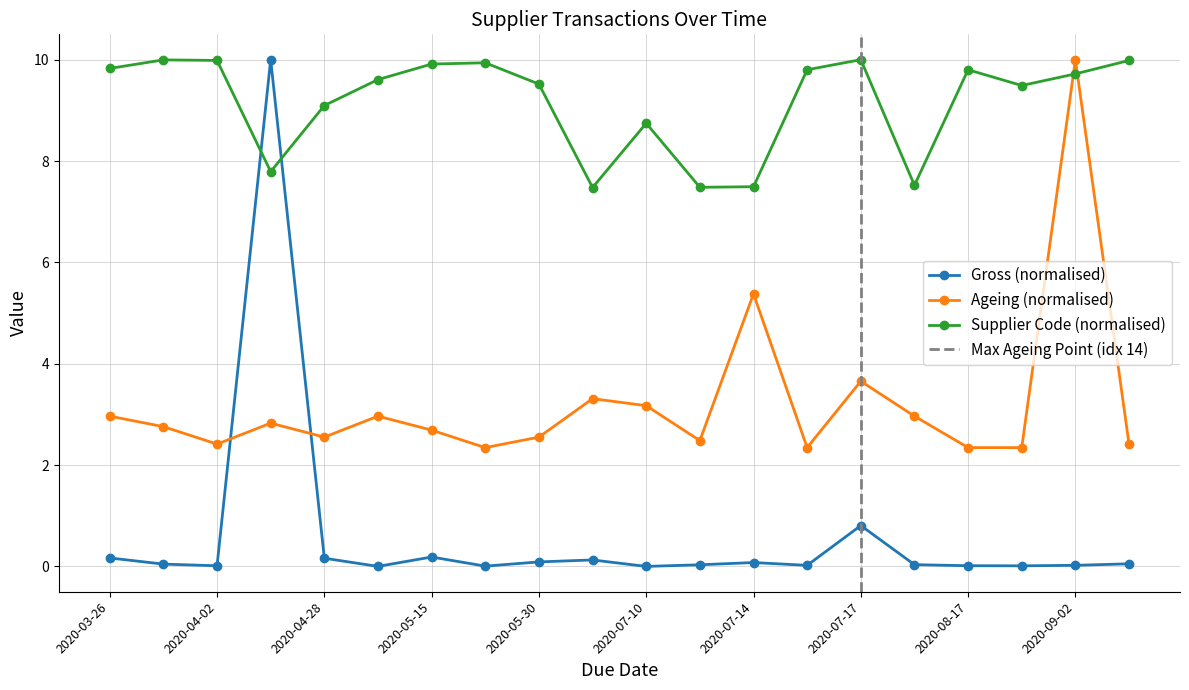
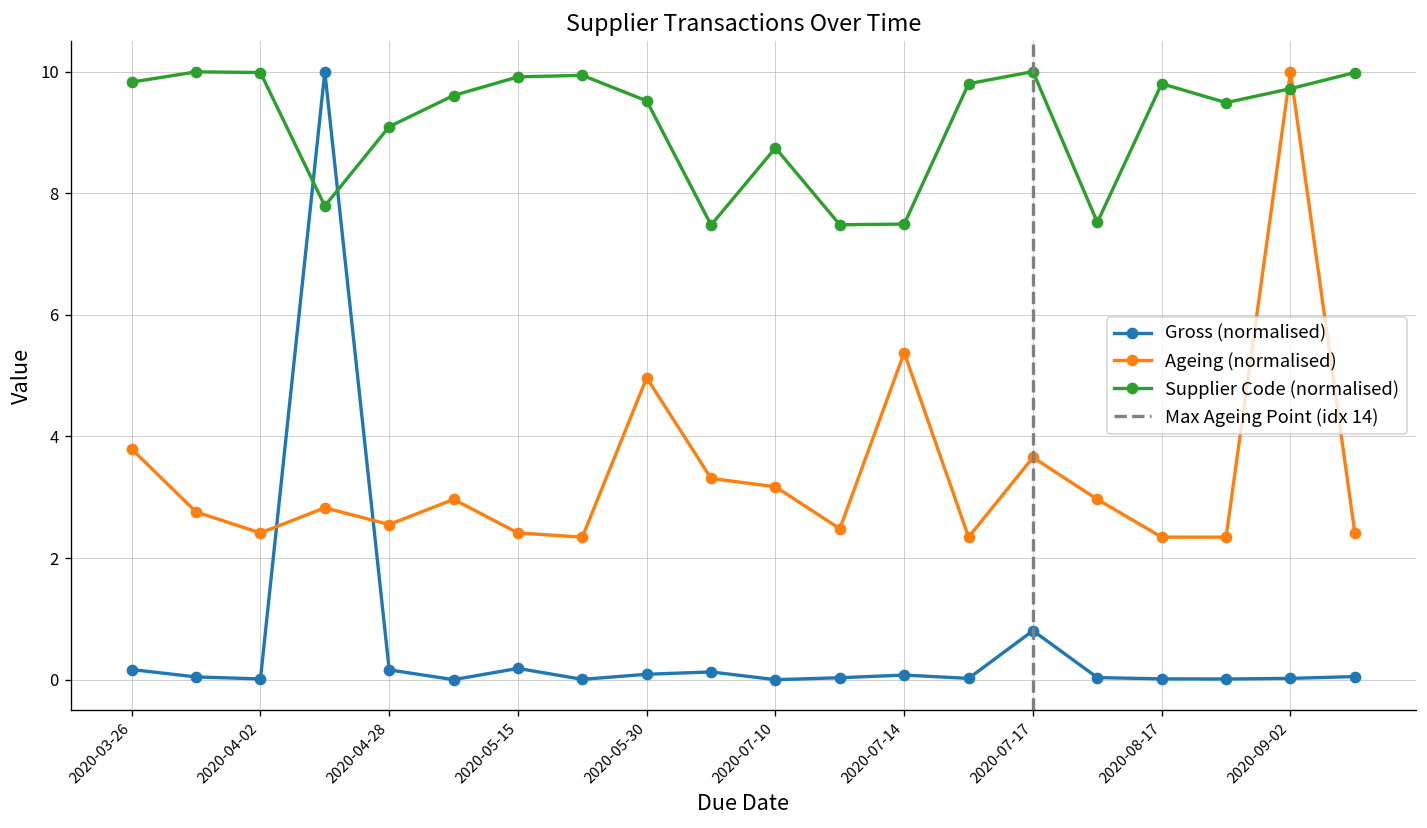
  {
    "Gross (normalised)": {
      "2020-03-26": 0.2,
      "2020-04-02": 0.0,
      "2020-04-28": 0.2,
      "2020-05-15": 0.2,
      "2020-05-30": 0.1,
      "2020-07-10": 0.0,
      "2020-07-14": 0.1,
      "2020-07-17": 0.8,
      "2020-08-17": 0.0,
      "2020-09-02": 0.0
    },
    "Ageing (normalised)": {
-     "2020-03-26": 3.0,
+     "2020-03-26": 3.8,
      "2020-04-02": 2.4,
      "2020-04-28": 2.6,
-     "2020-05-15": 2.7,
-     "2020-05-30": 2.6,
+     "2020-05-15": 2.4,
+     "2020-05-30": 5.0,
      "2020-07-10": 3.2,
      "2020-07-14": 5.4,
      "2020-07-17": 3.7,
      "2020-08-17": 2.3,
      "2020-09-02": 10.0
    },
    "Supplier Code (normalised)": {
      "2020-03-26": 9.8,
      "2020-04-02": 10.0,
      "2020-04-28": 9.1,
      "2020-05-15": 9.9,
      "2020-05-30": 9.5,
      "2020-07-10": 8.7,
      "2020-07-14": 7.5,
      "2020-07-17": 10.0,
      "2020-08-17": 9.8,
      "2020-09-02": 9.7
    }
  }
